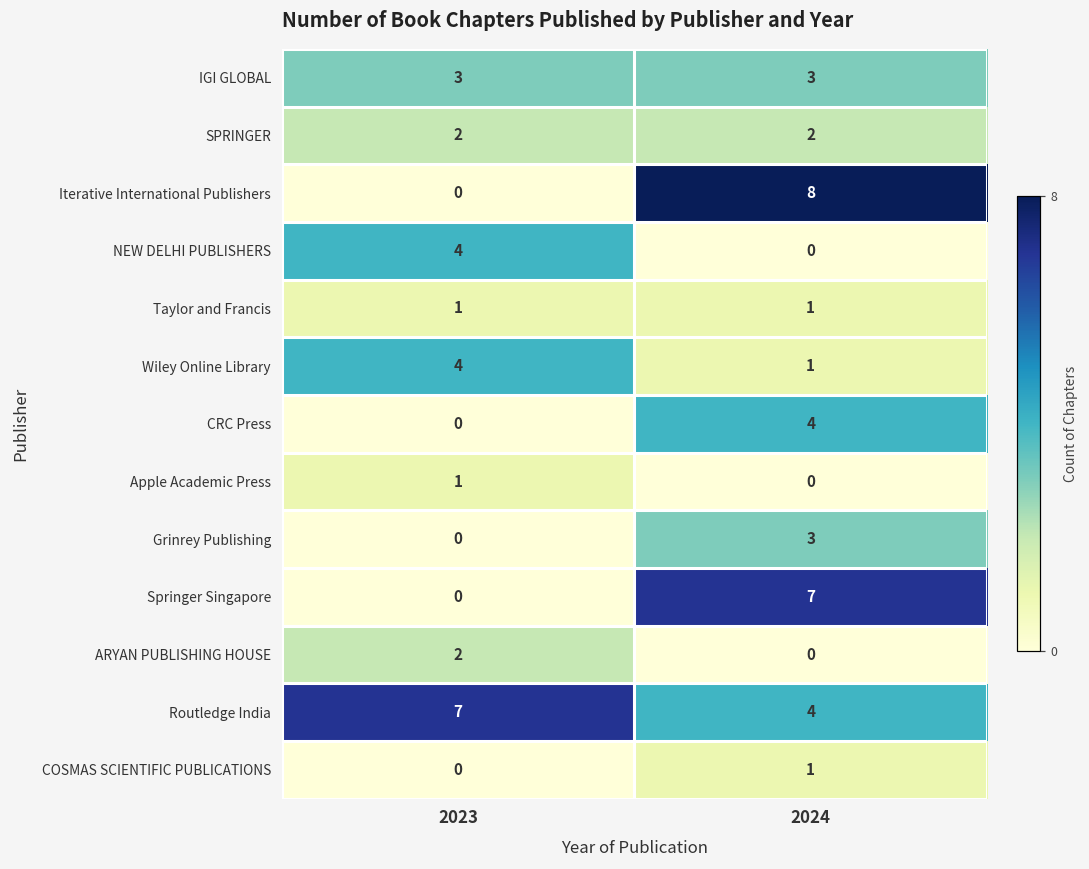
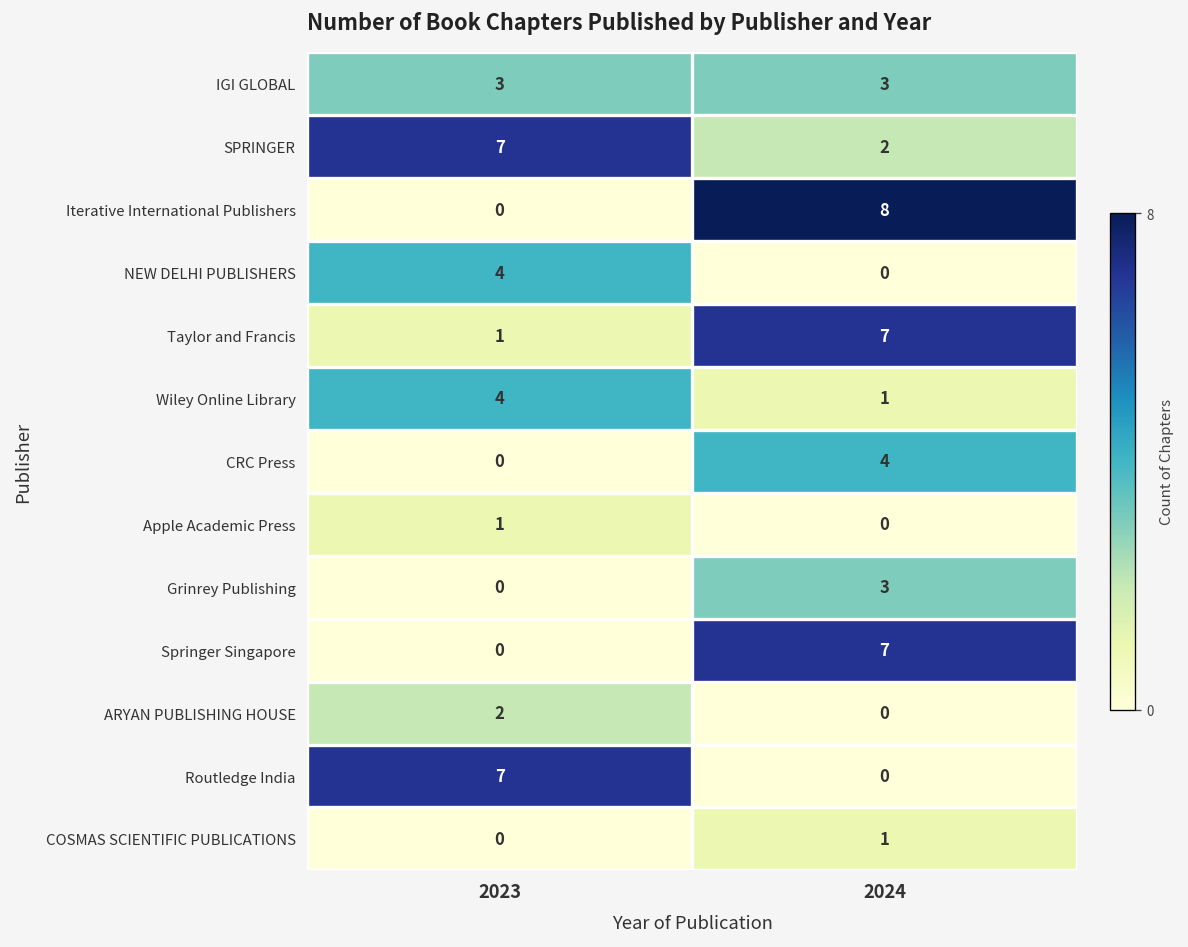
  {
    "IGI GLOBAL": {
      "2023": 3,
      "2024": 3
    },
    "SPRINGER": {
-     "2023": 2,
+     "2023": 7,
      "2024": 2
    },
    "Iterative International Publishers": {
      "2023": 0,
      "2024": 8
    },
    "NEW DELHI PUBLISHERS": {
      "2023": 4,
      "2024": 0
    },
    "Taylor and Francis": {
      "2023": 1,
-     "2024": 1
+     "2024": 7
    },
    "Wiley Online Library": {
      "2023": 4,
      "2024": 1
    },
    "CRC Press": {
      "2023": 0,
      "2024": 4
    },
    "Apple Academic Press": {
      "2023": 1,
      "2024": 0
    },
    "Grinrey Publishing": {
      "2023": 0,
      "2024": 3
    },
    "Springer Singapore": {
      "2023": 0,
      "2024": 7
    },
    "ARYAN PUBLISHING HOUSE": {
      "2023": 2,
      "2024": 0
    },
    "Routledge India": {
      "2023": 7,
-     "2024": 4
+     "2024": 0
    },
    "COSMAS SCIENTIFIC PUBLICATIONS": {
      "2023": 0,
      "2024": 1
    }
  }
